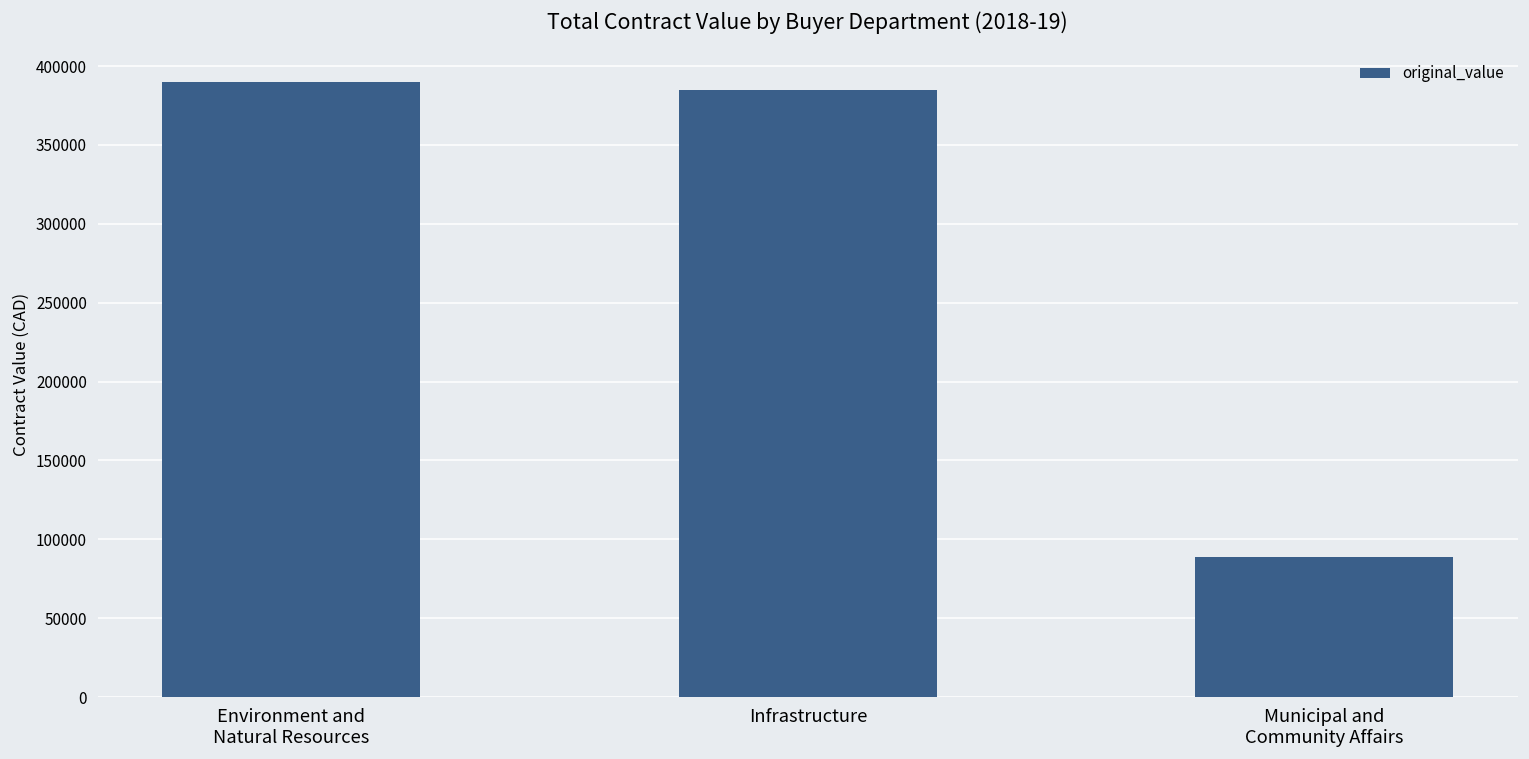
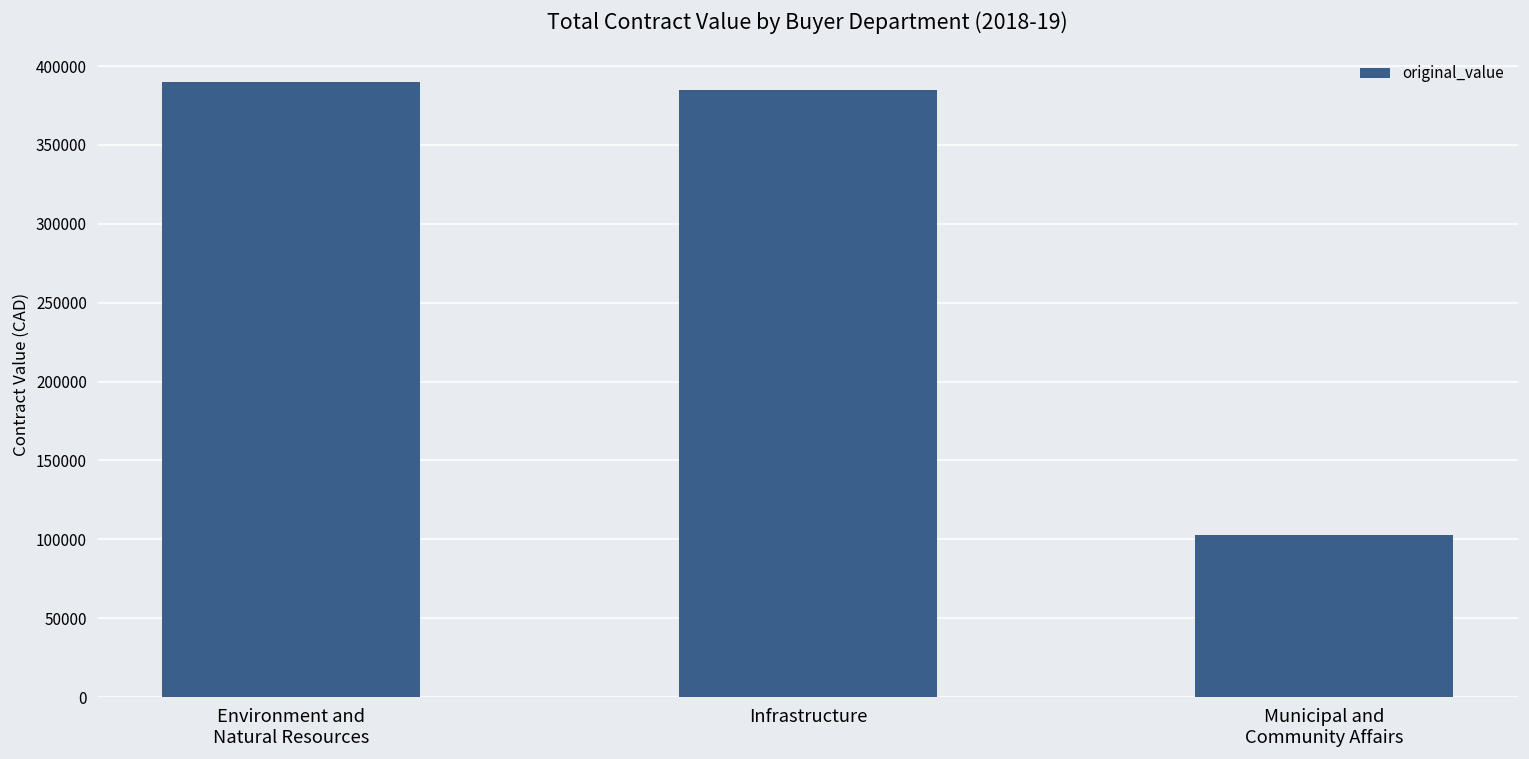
  {
    "Environment and Natural Resources": 390000,
    "Infrastructure": 385000,
-   "Municipal and Community Affairs": 89000
+   "Municipal and Community Affairs": 103000
  }
